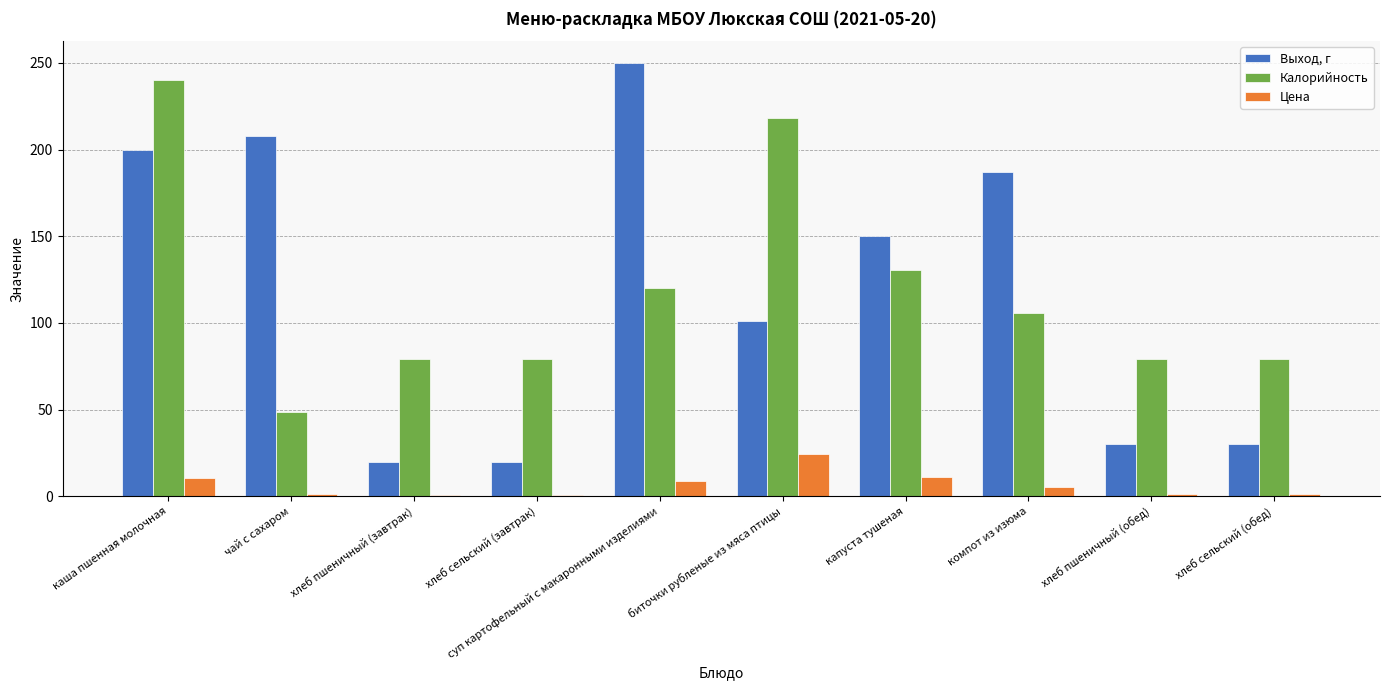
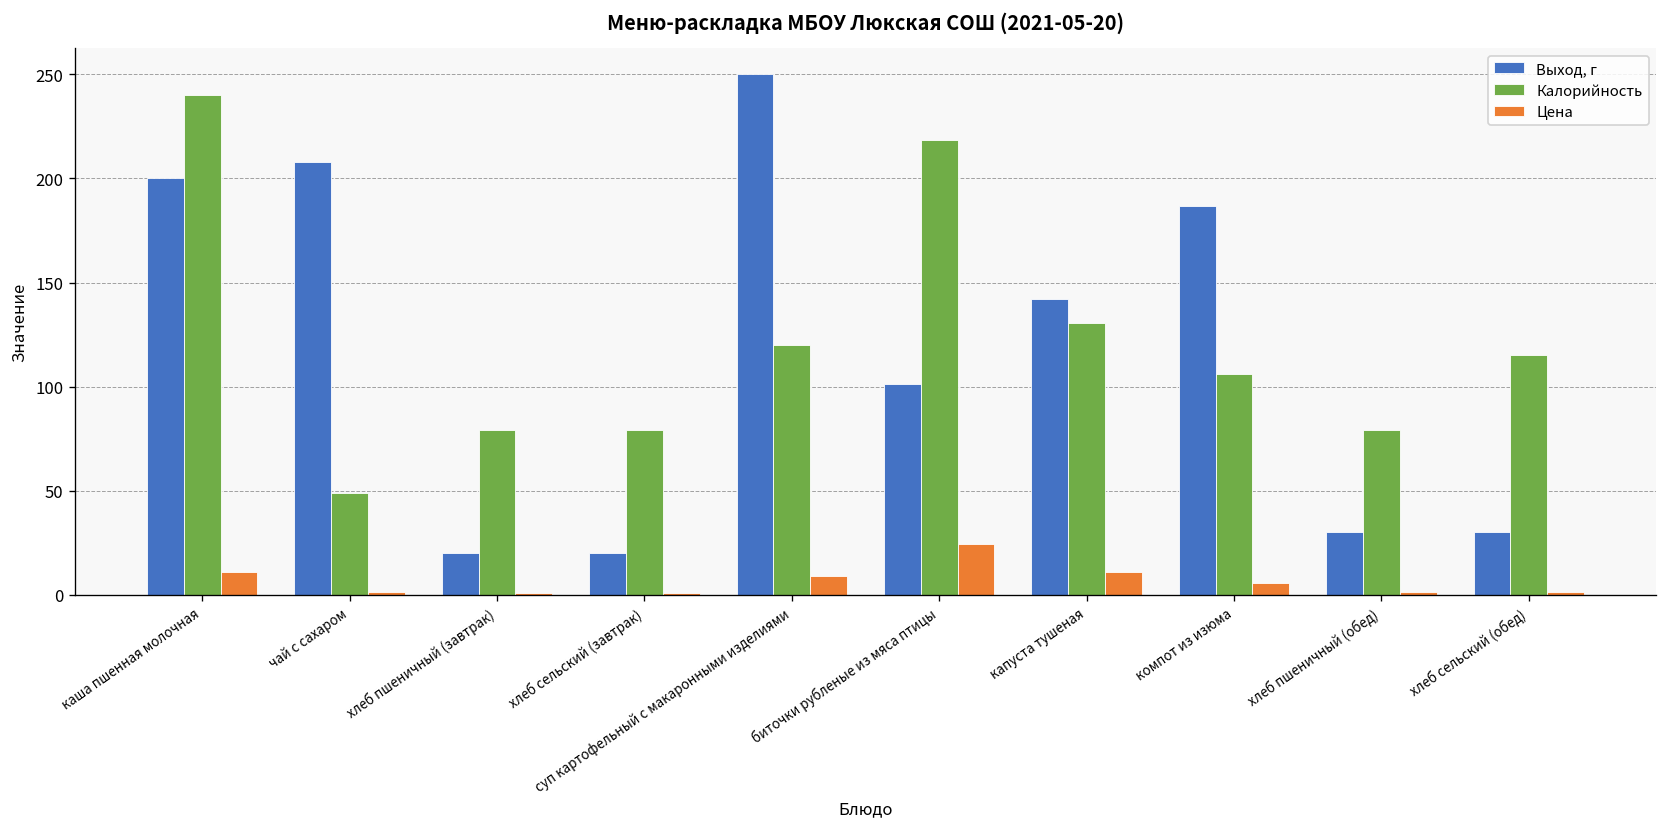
  {
    "Выход, г": {
      "каша пшенная молочная": 200,
      "чай с сахаром": 208,
      "хлеб пшеничный (завтрак)": 20,
      "хлеб сельский (завтрак)": 20,
      "суп картофельный с макаронными изделиями": 250,
      "биточки рубленые из мяса птицы": 101,
-     "капуста тушеная": 150,
+     "капуста тушеная": 142,
      "компот из изюма": 187,
      "хлеб пшеничный (обед)": 30,
      "хлеб сельский (обед)": 30
    },
    "Калорийность": {
      "каша пшенная молочная": 240,
      "чай с сахаром": 49,
      "хлеб пшеничный (завтрак)": 79,
      "хлеб сельский (завтрак)": 79,
      "суп картофельный с макаронными изделиями": 120,
      "биточки рубленые из мяса птицы": 218,
      "капуста тушеная": 131,
      "компот из изюма": 106,
      "хлеб пшеничный (обед)": 79,
-     "хлеб сельский (обед)": 79
+     "хлеб сельский (обед)": 115
    },
    "Цена": {
      "каша пшенная молочная": 11,
      "суп картофельный с макаронными изделиями": 9,
      "биточки рубленые из мяса птицы": 24,
      "капуста тушеная": 11,
      "компот из изюма": 5
    }
  }
